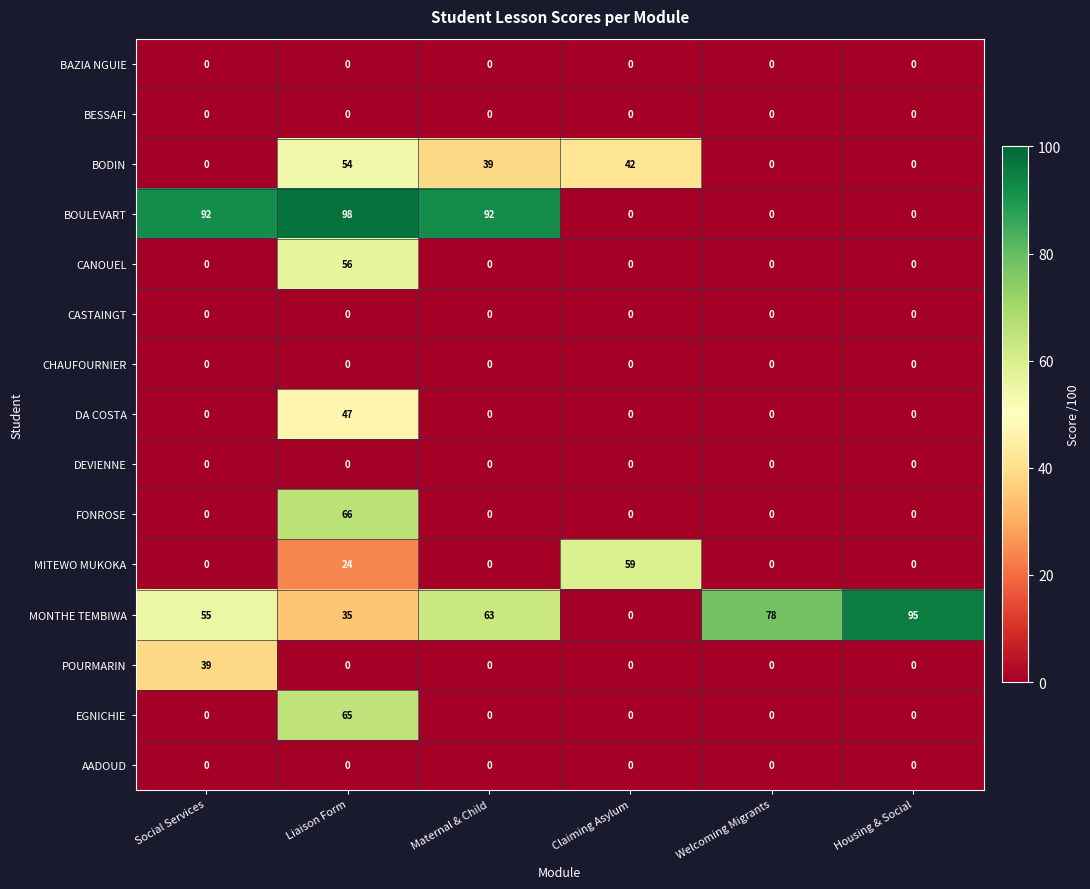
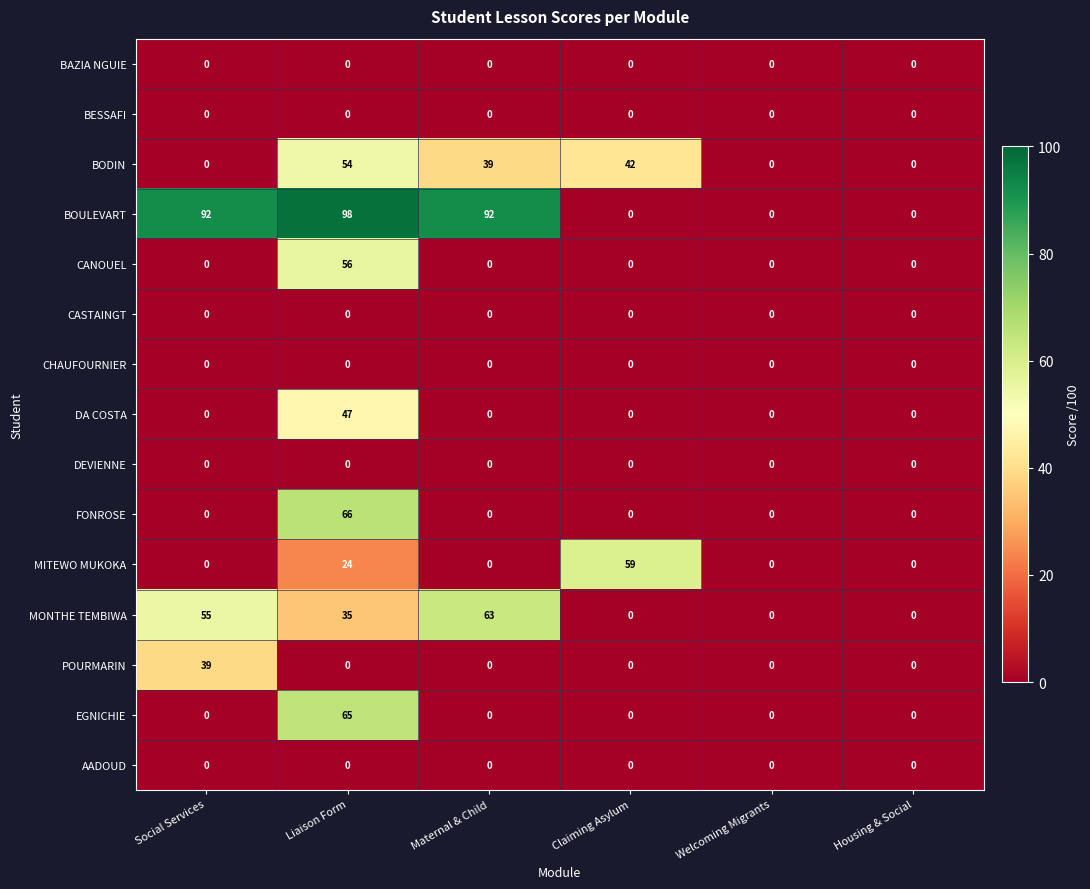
  {
    "BAZIA NGUIE": {
      "Social Services": 0,
      "Liaison Form": 0,
      "Maternal & Child": 0,
      "Claiming Asylum": 0,
      "Welcoming Migrants": 0,
      "Housing & Social": 0
    },
    "BESSAFI": {
      "Social Services": 0,
      "Liaison Form": 0,
      "Maternal & Child": 0,
      "Claiming Asylum": 0,
      "Welcoming Migrants": 0,
      "Housing & Social": 0
    },
    "BODIN": {
      "Social Services": 0,
      "Liaison Form": 54,
      "Maternal & Child": 39,
      "Claiming Asylum": 42,
      "Welcoming Migrants": 0,
      "Housing & Social": 0
    },
    "BOULEVART": {
      "Social Services": 92,
      "Liaison Form": 98,
      "Maternal & Child": 92,
      "Claiming Asylum": 0,
      "Welcoming Migrants": 0,
      "Housing & Social": 0
    },
    "CANOUEL": {
      "Social Services": 0,
      "Liaison Form": 56,
      "Maternal & Child": 0,
      "Claiming Asylum": 0,
      "Welcoming Migrants": 0,
      "Housing & Social": 0
    },
    "CASTAINGT": {
      "Social Services": 0,
      "Liaison Form": 0,
      "Maternal & Child": 0,
      "Claiming Asylum": 0,
      "Welcoming Migrants": 0,
      "Housing & Social": 0
    },
    "CHAUFOURNIER": {
      "Social Services": 0,
      "Liaison Form": 0,
      "Maternal & Child": 0,
      "Claiming Asylum": 0,
      "Welcoming Migrants": 0,
      "Housing & Social": 0
    },
    "DA COSTA": {
      "Social Services": 0,
      "Liaison Form": 47,
      "Maternal & Child": 0,
      "Claiming Asylum": 0,
      "Welcoming Migrants": 0,
      "Housing & Social": 0
    },
    "DEVIENNE": {
      "Social Services": 0,
      "Liaison Form": 0,
      "Maternal & Child": 0,
      "Claiming Asylum": 0,
      "Welcoming Migrants": 0,
      "Housing & Social": 0
    },
    "FONROSE": {
      "Social Services": 0,
      "Liaison Form": 66,
      "Maternal & Child": 0,
      "Claiming Asylum": 0,
      "Welcoming Migrants": 0,
      "Housing & Social": 0
    },
    "MITEWO MUKOKA": {
      "Social Services": 0,
      "Liaison Form": 24,
      "Maternal & Child": 0,
      "Claiming Asylum": 59,
      "Welcoming Migrants": 0,
      "Housing & Social": 0
    },
    "MONTHE TEMBIWA": {
      "Social Services": 55,
      "Liaison Form": 35,
      "Maternal & Child": 63,
      "Claiming Asylum": 0,
-     "Welcoming Migrants": 78,
-     "Housing & Social": 95
+     "Welcoming Migrants": 0,
+     "Housing & Social": 0
    },
    "POURMARIN": {
      "Social Services": 39,
      "Liaison Form": 0,
      "Maternal & Child": 0,
      "Claiming Asylum": 0,
      "Welcoming Migrants": 0,
      "Housing & Social": 0
    },
    "EGNICHIE": {
      "Social Services": 0,
      "Liaison Form": 65,
      "Maternal & Child": 0,
      "Claiming Asylum": 0,
      "Welcoming Migrants": 0,
      "Housing & Social": 0
    },
    "AADOUD": {
      "Social Services": 0,
      "Liaison Form": 0,
      "Maternal & Child": 0,
      "Claiming Asylum": 0,
      "Welcoming Migrants": 0,
      "Housing & Social": 0
    }
  }
